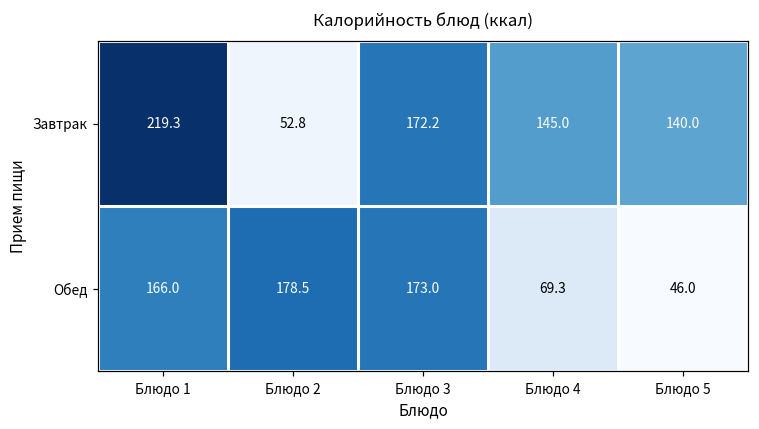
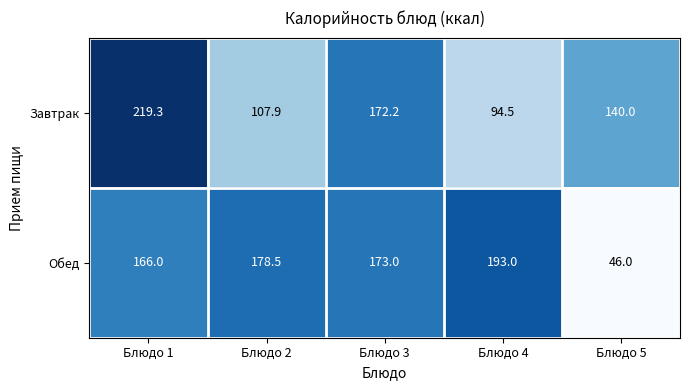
  {
    "Завтрак": {
      "Блюдо 1": 219.3,
-     "Блюдо 2": 52.8,
+     "Блюдо 2": 107.9,
      "Блюдо 3": 172.2,
-     "Блюдо 4": 145.0,
+     "Блюдо 4": 94.5,
      "Блюдо 5": 140.0
    },
    "Обед": {
      "Блюдо 1": 166.0,
      "Блюдо 2": 178.5,
      "Блюдо 3": 173.0,
-     "Блюдо 4": 69.3,
+     "Блюдо 4": 193.0,
      "Блюдо 5": 46.0
    }
  }
